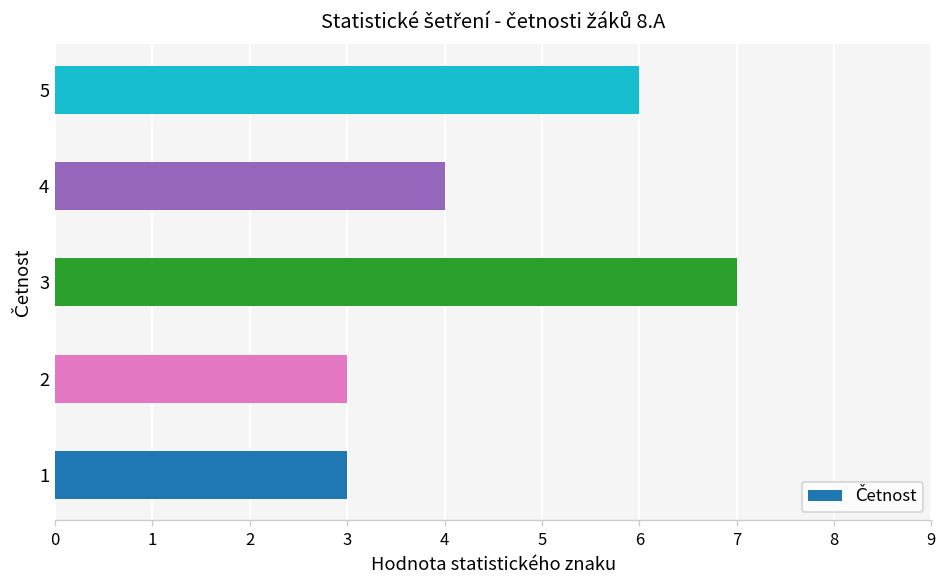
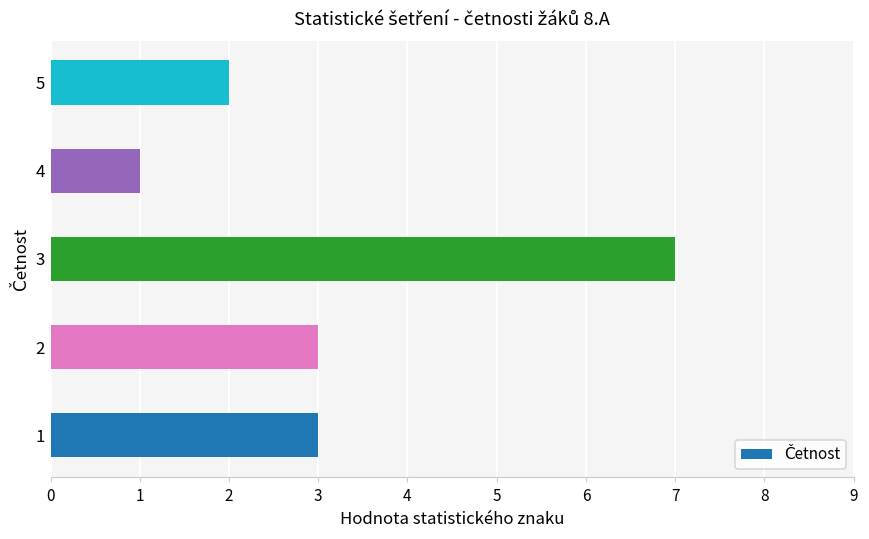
  {
-   "5": 6,
-   "4": 4,
+   "5": 2,
+   "4": 1,
    "3": 7,
    "2": 3,
    "1": 3
  }
